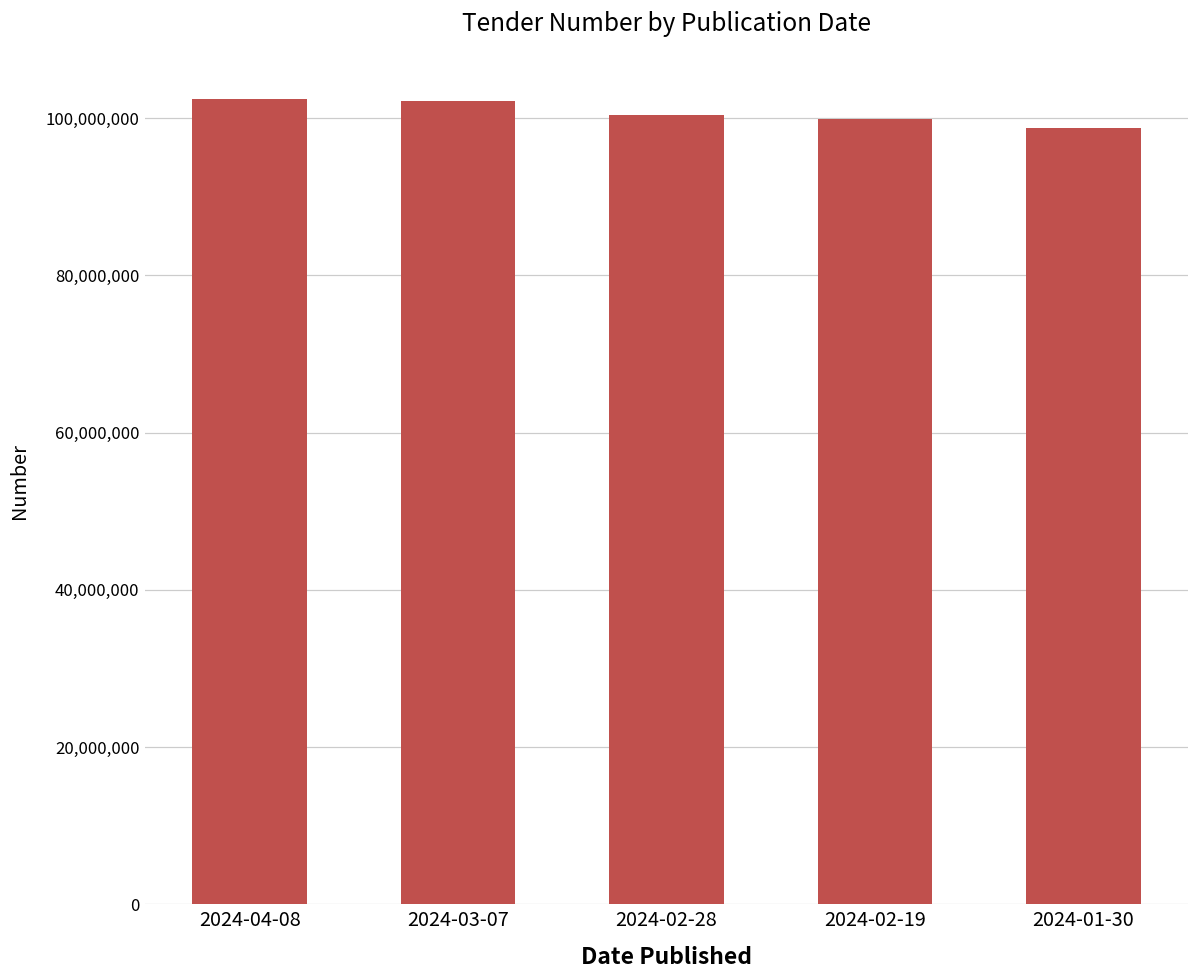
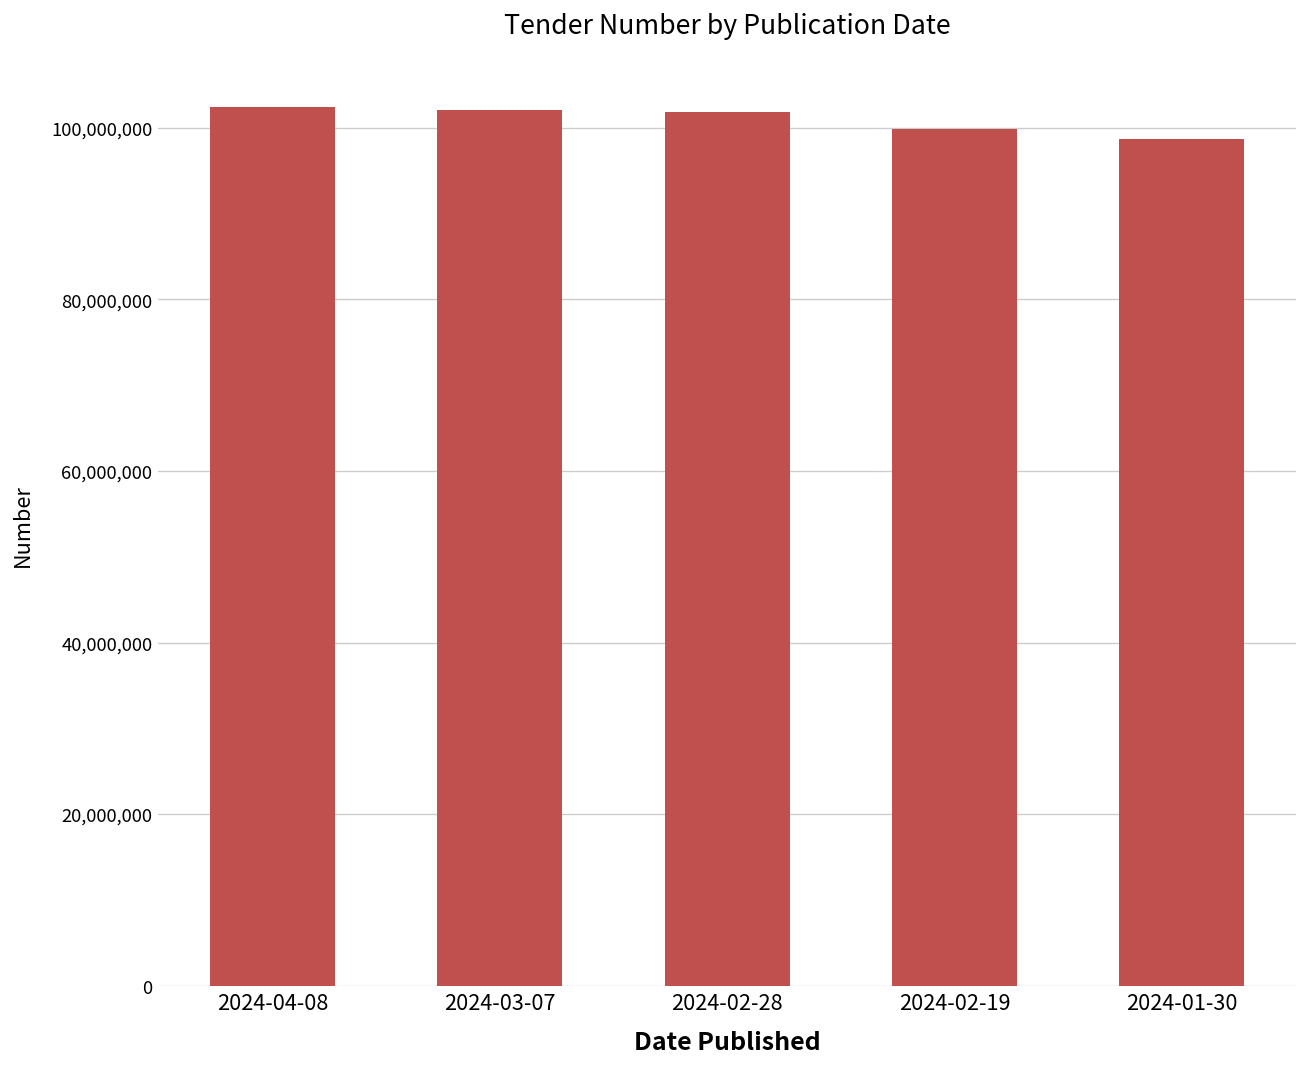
  {
    "2024-04-08": "102,000,000",
    "2024-03-07": "102,000,000",
-   "2024-02-28": "100,000,000",
+   "2024-02-28": "102,000,000",
    "2024-02-19": "100,000,000",
    "2024-01-30": "99,000,000"
  }
